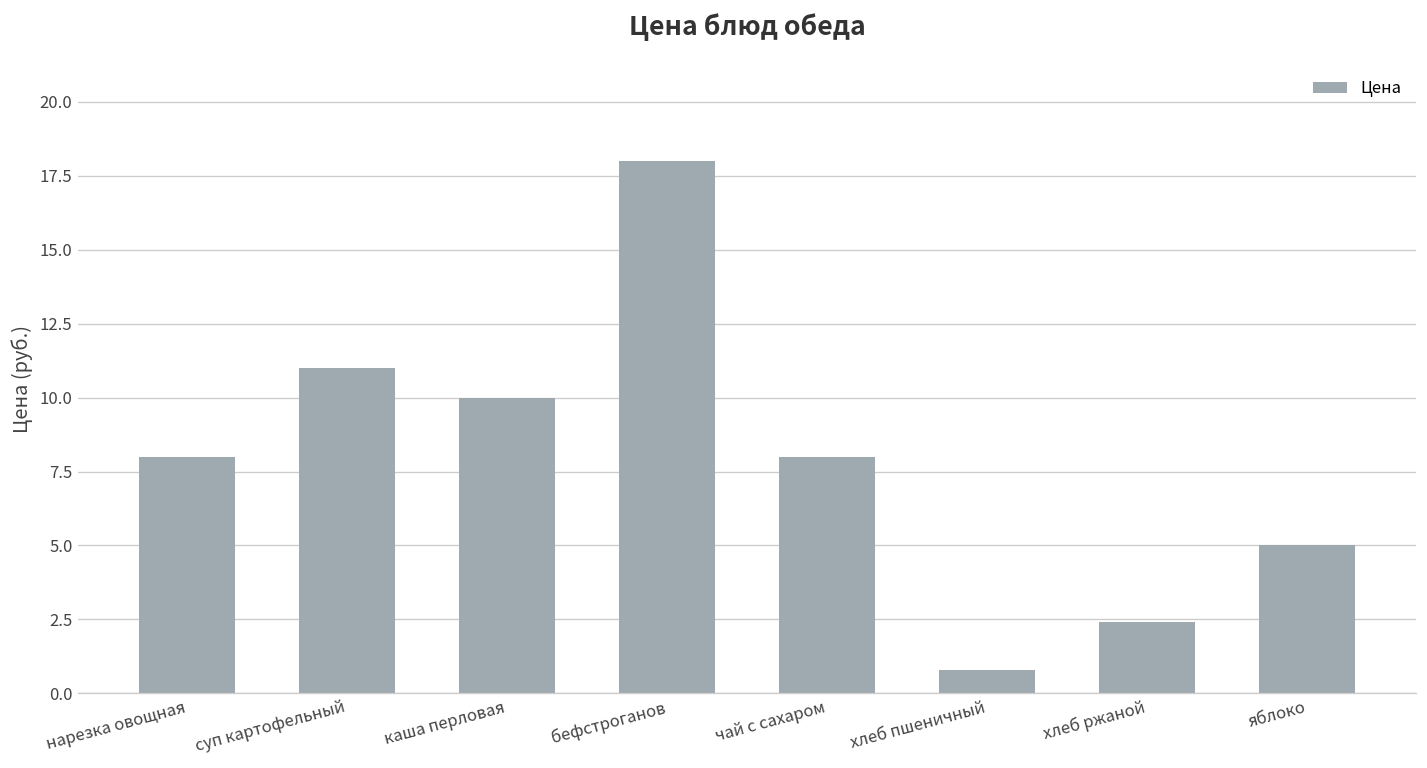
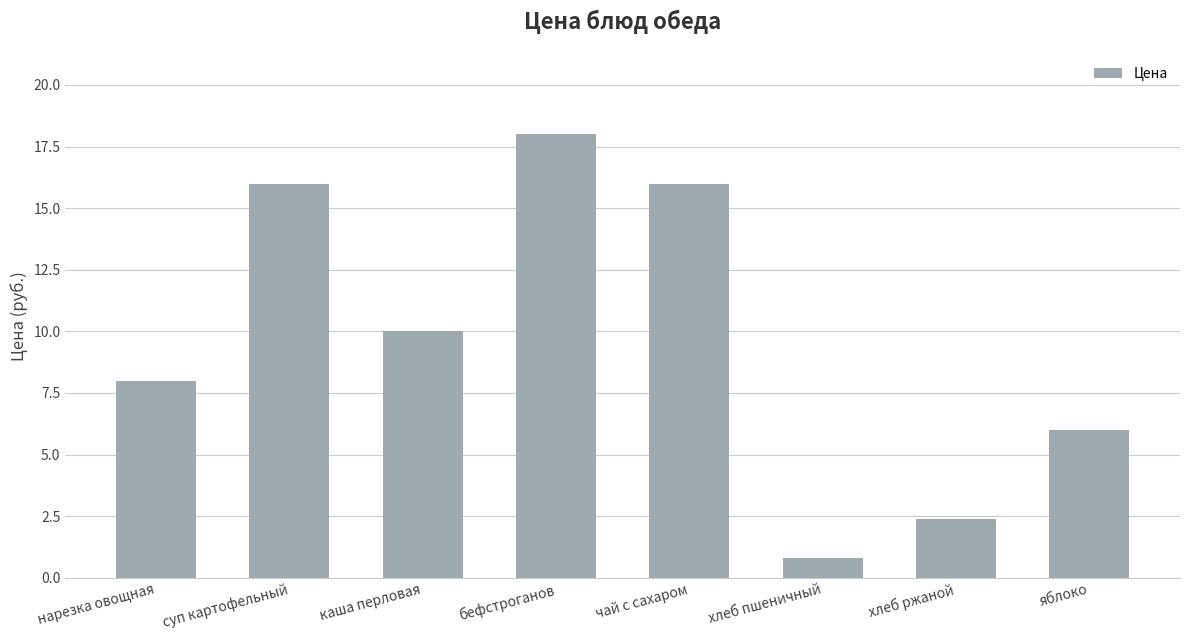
  {
    "нарезка овощная": 8,
-   "суп картофельный": 11,
+   "суп картофельный": 16,
    "каша перловая": 10,
    "бефстроганов": 18,
-   "чай с сахаром": 8,
+   "чай с сахаром": 16,
    "хлеб пшеничный": 0.8,
    "хлеб ржаной": 2.4,
-   "яблоко": 5
+   "яблоко": 6
  }
